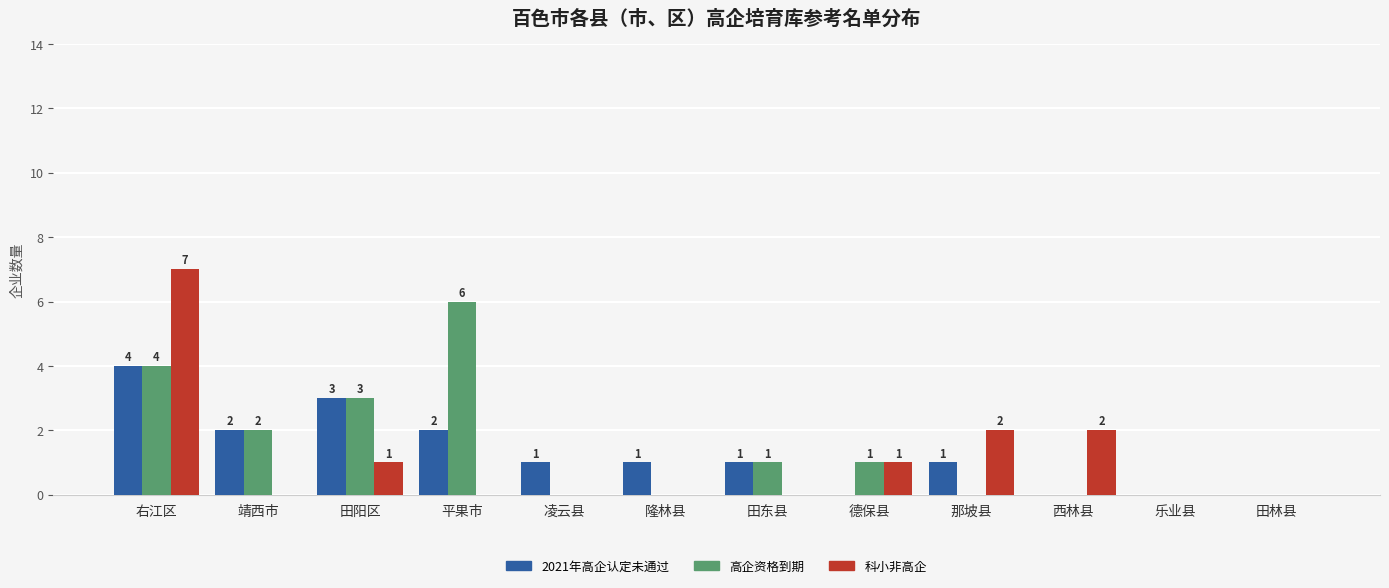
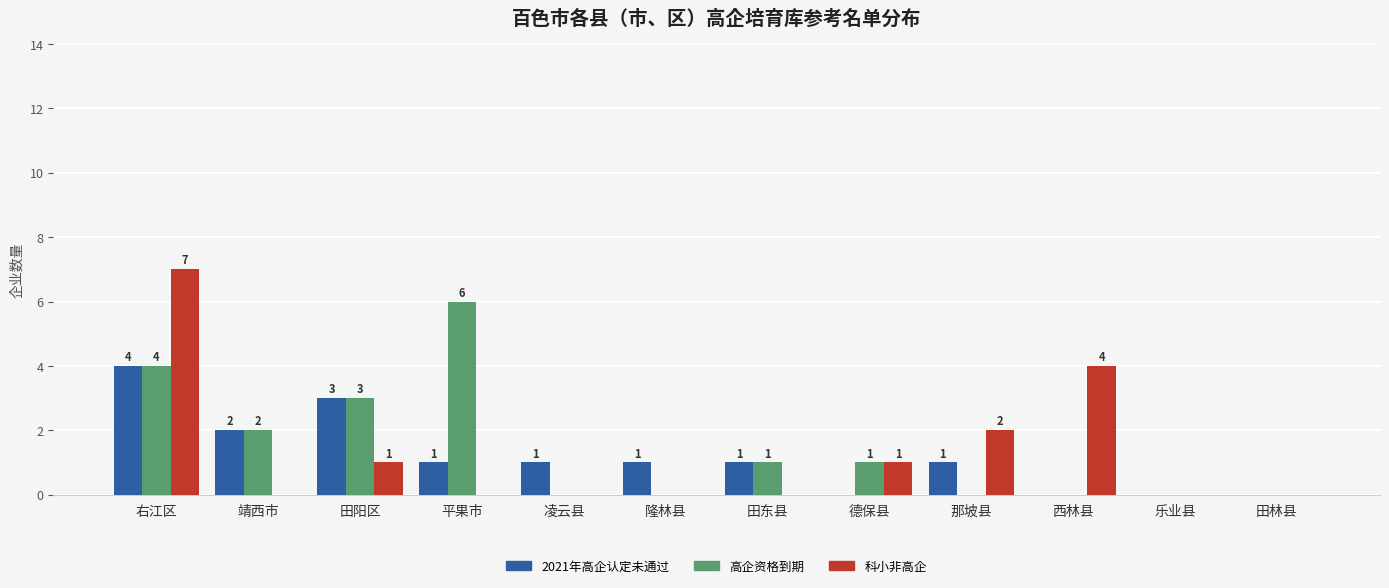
  {
    "2021年高企认定未通过": {
      "右江区": 4,
      "靖西市": 2,
      "田阳区": 3,
-     "平果市": 2,
+     "平果市": 1,
      "凌云县": 1,
      "隆林县": 1,
      "田东县": 1,
      "那坡县": 1
    },
    "高企资格到期": {
      "右江区": 4,
      "靖西市": 2,
      "田阳区": 3,
      "平果市": 6,
      "田东县": 1,
      "德保县": 1
    },
    "科小非高企": {
      "右江区": 7,
      "田阳区": 1,
      "德保县": 1,
      "那坡县": 2,
-     "西林县": 2
+     "西林县": 4
    }
  }
